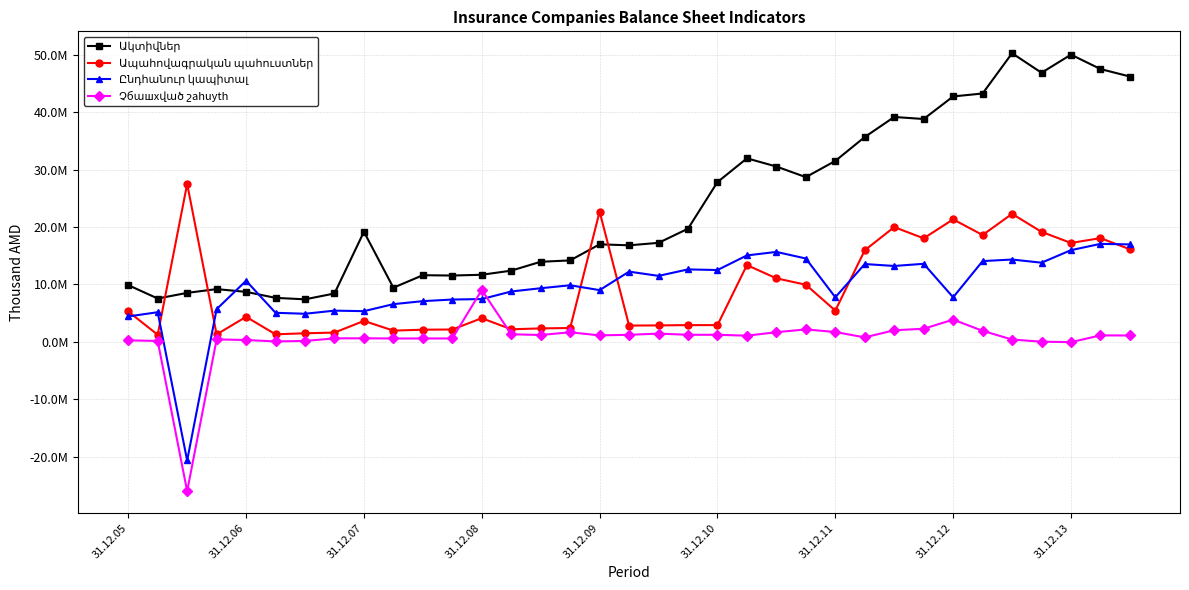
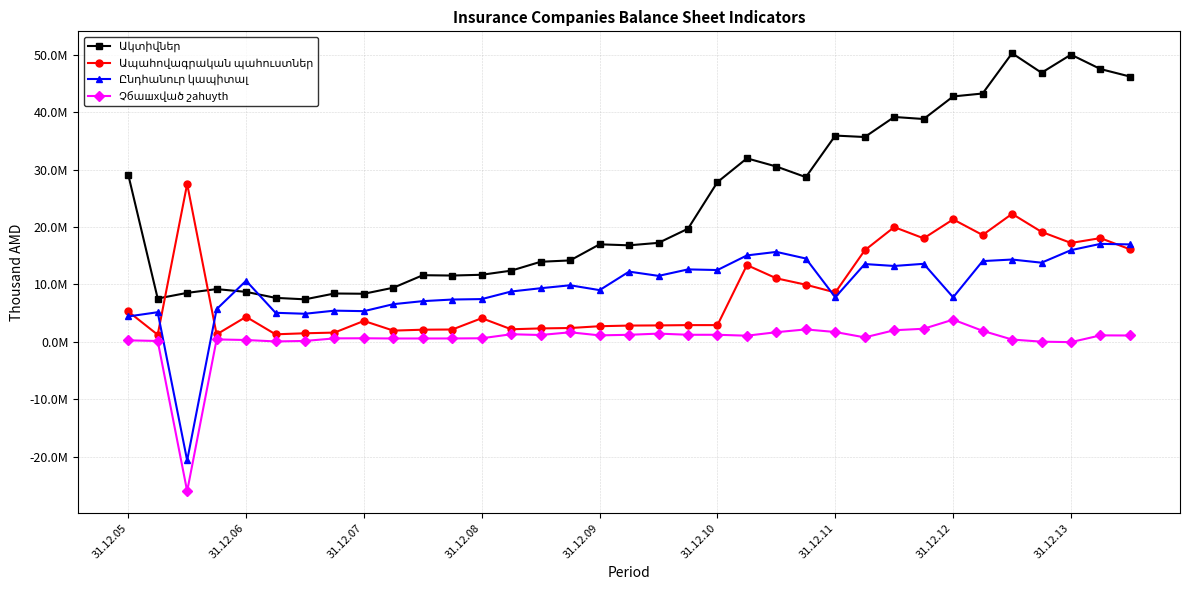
  {
    "Ակտիվներ": {
-     "31.12.05": 10000000,
+     "31.12.05": 29000000,
      "31.12.06": 9000000,
-     "31.12.07": 19000000,
+     "31.12.07": 8000000,
      "31.12.08": 12000000,
      "31.12.09": 17000000,
      "31.12.10": 28000000,
-     "31.12.11": 32000000,
+     "31.12.11": 36000000,
      "31.12.12": 43000000,
      "31.12.13": 50000000
    },
    "Ապահովագրական պահուստներ": {
      "31.12.05": 5000000,
      "31.12.06": 4000000,
      "31.12.07": 4000000,
      "31.12.08": 4000000,
-     "31.12.09": 23000000,
+     "31.12.09": 3000000,
      "31.12.10": 3000000,
-     "31.12.11": 5000000,
+     "31.12.11": 9000000,
      "31.12.12": 21000000,
      "31.12.13": 17000000
    },
    "Ընդհանուր կապիտալ": {
      "31.12.05": 4000000,
      "31.12.06": 11000000,
      "31.12.07": 5000000,
      "31.12.08": 7000000,
      "31.12.09": 9000000,
      "31.12.10": 13000000,
      "31.12.11": 8000000,
      "31.12.12": 8000000,
      "31.12.13": 16000000
    },
    "Չбաшxված շahuyth": {
      "31.12.05": 0,
      "31.12.06": 0,
      "31.12.07": 1000000,
-     "31.12.08": 9000000,
+     "31.12.08": 1000000,
      "31.12.09": 1000000,
      "31.12.10": 1000000,
      "31.12.11": 2000000,
      "31.12.12": 4000000,
      "31.12.13": 0
    }
  }
